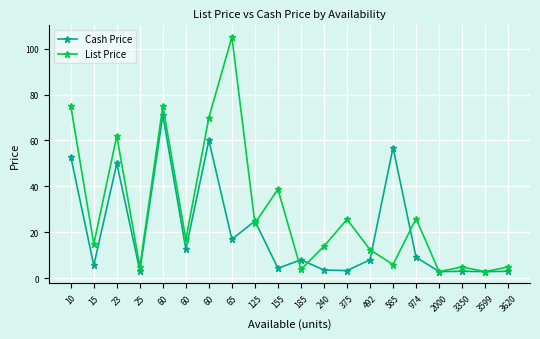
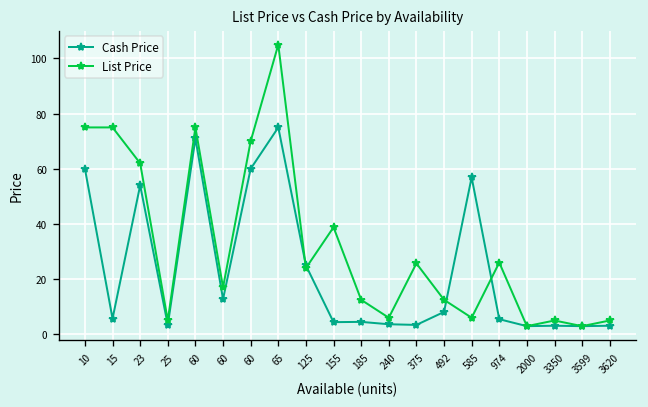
  {
    "Cash Price": {
-     "10": 53,
+     "10": 60,
      "15": 6,
-     "23": 50,
+     "23": 54,
      "25": 3,
-     "65": 17,
+     "65": 75,
      "155": 4,
-     "185": 8,
+     "185": 5,
      "240": 4,
      "375": 3,
      "492": 8,
      "585": 57,
-     "974": 9,
+     "974": 5,
      "3350": 3,
      "3620": 3
    },
    "List Price": {
      "10": 75,
-     "15": 15,
+     "15": 75,
      "23": 62,
      "25": 5,
      "65": 105,
      "155": 39,
-     "185": 4,
-     "240": 14,
+     "185": 13,
+     "240": 6,
      "375": 26,
      "492": 13,
      "585": 6,
      "974": 26,
      "3350": 5,
      "3620": 5
    }
  }
